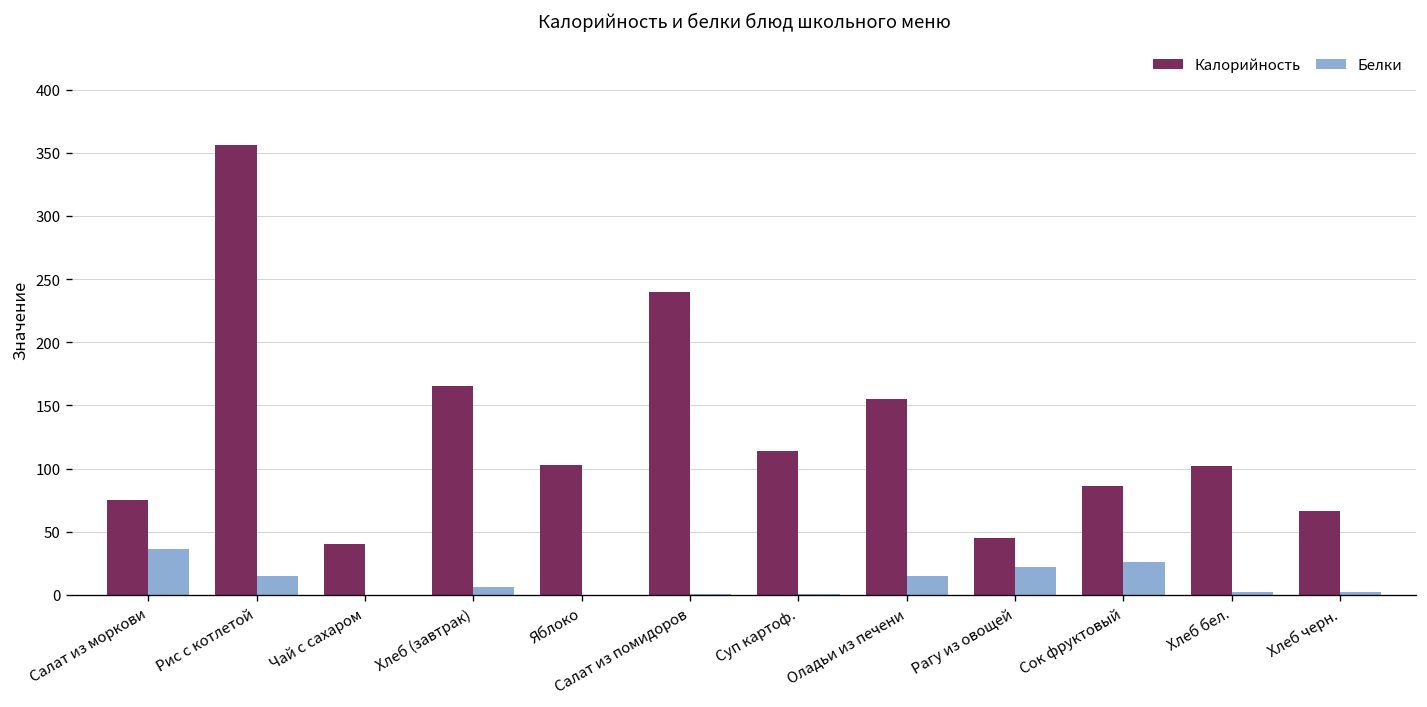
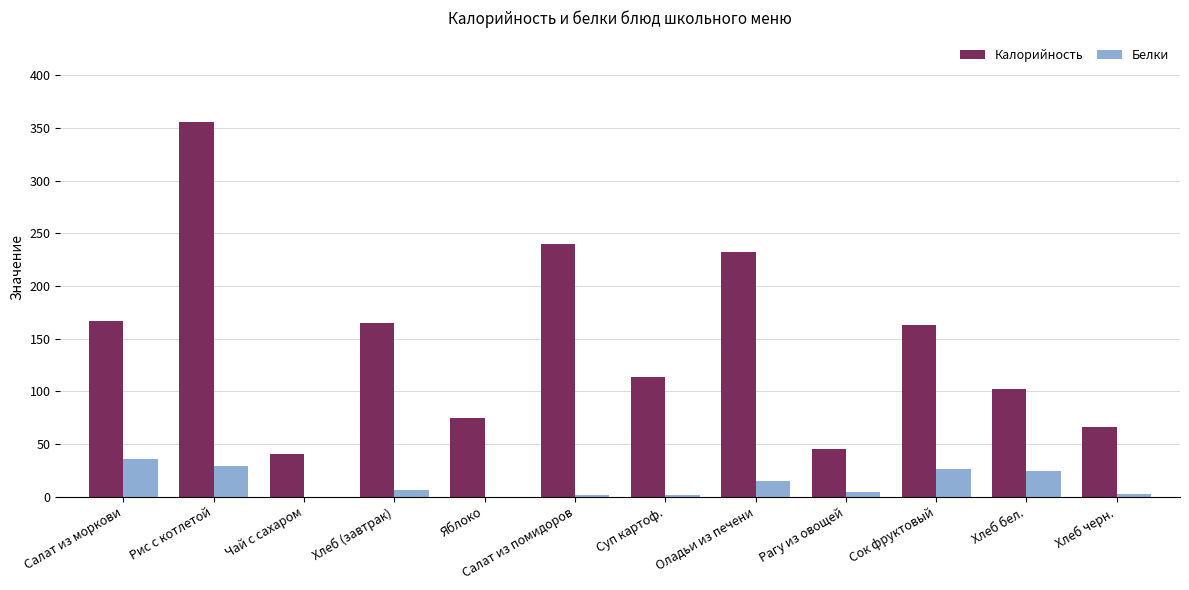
  {
    "Калорийность": {
-     "Салат из моркови": 75,
+     "Салат из моркови": 167,
      "Рис с котлетой": 356,
      "Чай с сахаром": 40,
      "Хлеб (завтрак)": 165,
-     "Яблоко": 103,
+     "Яблоко": 75,
      "Салат из помидоров": 240,
      "Суп картоф.": 114,
-     "Оладьи из печени": 155,
+     "Оладьи из печени": 232,
      "Рагу из овощей": 45,
-     "Сок фруктовый": 86,
+     "Сок фруктовый": 163,
      "Хлеб бел.": 102,
      "Хлеб черн.": 66
    },
    "Белки": {
      "Салат из моркови": 36,
-     "Рис с котлетой": 15,
+     "Рис с котлетой": 29,
      "Чай с сахаром": 0,
      "Хлеб (завтрак)": 6,
      "Яблоко": 0,
      "Оладьи из печени": 15,
-     "Рагу из овощей": 22,
+     "Рагу из овощей": 4,
      "Сок фруктовый": 26,
-     "Хлеб бел.": 2
+     "Хлеб бел.": 24
    }
  }
